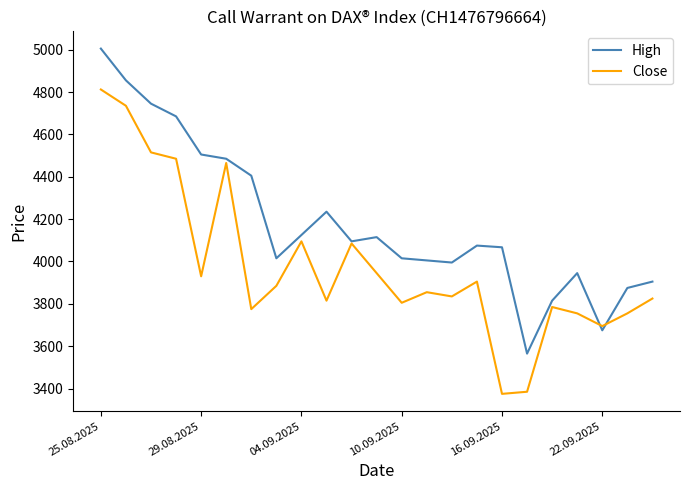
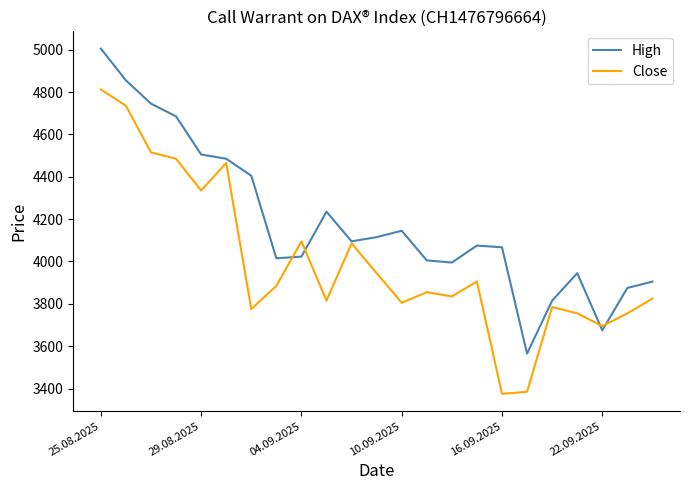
  {
    "High": {
      "25.08.2025": 5010,
      "29.08.2025": 4510,
-     "04.09.2025": 4130,
-     "10.09.2025": 4020,
+     "04.09.2025": 4020,
+     "10.09.2025": 4150,
      "16.09.2025": 4070,
      "22.09.2025": 3680
    },
    "Close": {
      "25.08.2025": 4810,
-     "29.08.2025": 3930,
+     "29.08.2025": 4340,
      "04.09.2025": 4100,
      "10.09.2025": 3810,
      "16.09.2025": 3380,
      "22.09.2025": 3700
    }
  }
